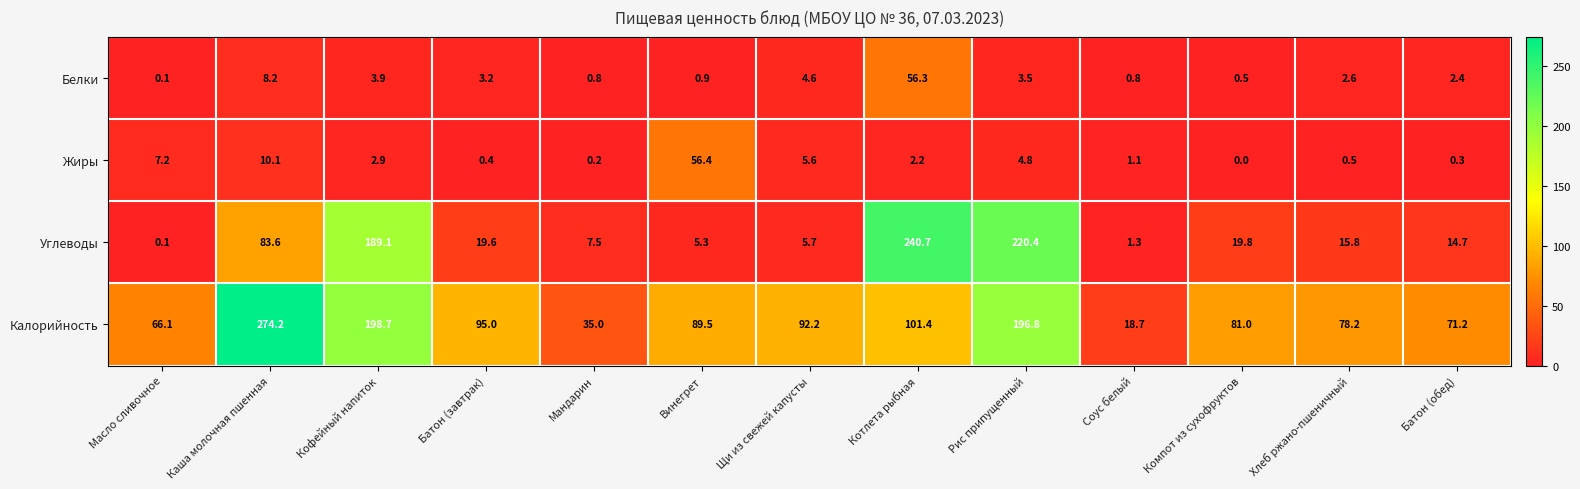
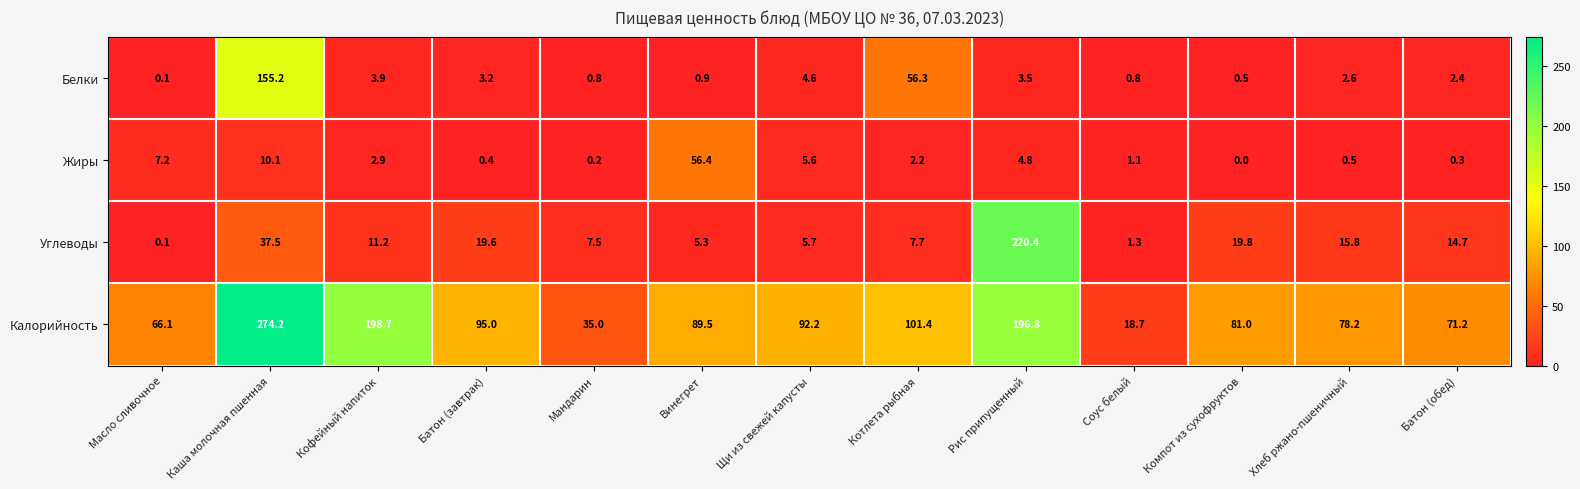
  {
    "Белки": {
      "Масло сливочное": 0.1,
-     "Каша молочная пшенная": 8.2,
+     "Каша молочная пшенная": 155.2,
      "Кофейный напиток": 3.9,
      "Батон (завтрак)": 3.2,
      "Мандарин": 0.8,
      "Винегрет": 0.9,
      "Щи из свежей капусты": 4.6,
      "Котлета рыбная": 56.3,
      "Рис припущенный": 3.5,
      "Соус белый": 0.8,
      "Компот из сухофруктов": 0.5,
      "Хлеб ржано-пшеничный": 2.6,
      "Батон (обед)": 2.4
    },
    "Жиры": {
      "Масло сливочное": 7.2,
      "Каша молочная пшенная": 10.1,
      "Кофейный напиток": 2.9,
      "Батон (завтрак)": 0.4,
      "Мандарин": 0.2,
      "Винегрет": 56.4,
      "Щи из свежей капусты": 5.6,
      "Котлета рыбная": 2.2,
      "Рис припущенный": 4.8,
      "Соус белый": 1.1,
      "Компот из сухофруктов": 0.0,
      "Хлеб ржано-пшеничный": 0.5,
      "Батон (обед)": 0.3
    },
    "Углеводы": {
      "Масло сливочное": 0.1,
-     "Каша молочная пшенная": 83.6,
-     "Кофейный напиток": 189.1,
+     "Каша молочная пшенная": 37.5,
+     "Кофейный напиток": 11.2,
      "Батон (завтрак)": 19.6,
      "Мандарин": 7.5,
      "Винегрет": 5.3,
      "Щи из свежей капусты": 5.7,
-     "Котлета рыбная": 240.7,
+     "Котлета рыбная": 7.7,
      "Рис припущенный": 220.4,
      "Соус белый": 1.3,
      "Компот из сухофруктов": 19.8,
      "Хлеб ржано-пшеничный": 15.8,
      "Батон (обед)": 14.7
    },
    "Калорийность": {
      "Масло сливочное": 66.1,
      "Каша молочная пшенная": 274.2,
      "Кофейный напиток": 198.7,
      "Батон (завтрак)": 95.0,
      "Мандарин": 35.0,
      "Винегрет": 89.5,
      "Щи из свежей капусты": 92.2,
      "Котлета рыбная": 101.4,
      "Рис припущенный": 196.8,
      "Соус белый": 18.7,
      "Компот из сухофруктов": 81.0,
      "Хлеб ржано-пшеничный": 78.2,
      "Батон (обед)": 71.2
    }
  }
